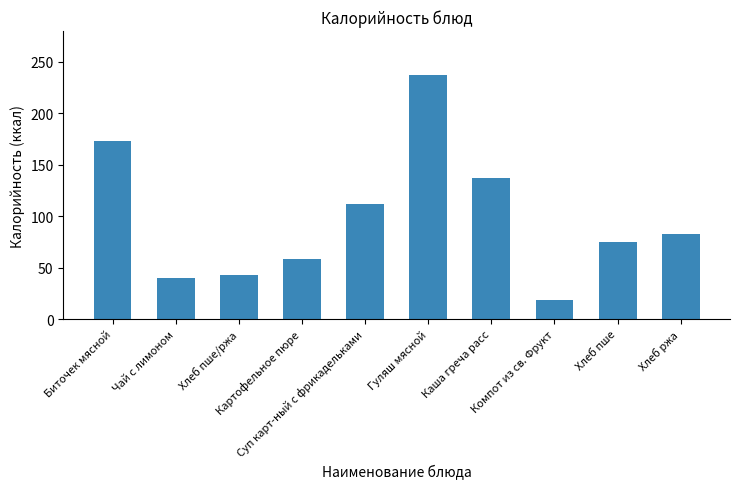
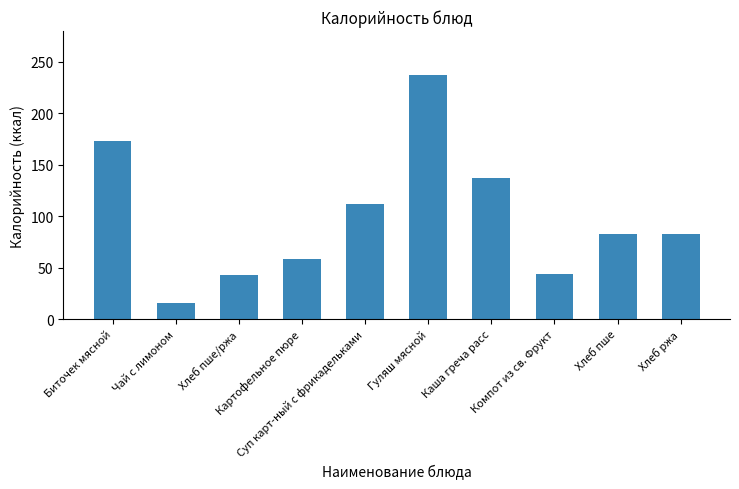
  {
    "Биточек мясной": 173,
-   "Чай с лимоном": 40,
+   "Чай с лимоном": 16,
    "Хлеб пше/ржа": 43,
    "Картофельное пюре": 58,
    "Суп карт-ный с фрикадельками": 112,
    "Гуляш мясной": 237,
    "Каша греча расс": 137,
-   "Компот из св. Фрукт": 19,
-   "Хлеб пше": 75,
+   "Компот из св. Фрукт": 44,
+   "Хлеб пше": 83,
    "Хлеб ржа": 83
  }
